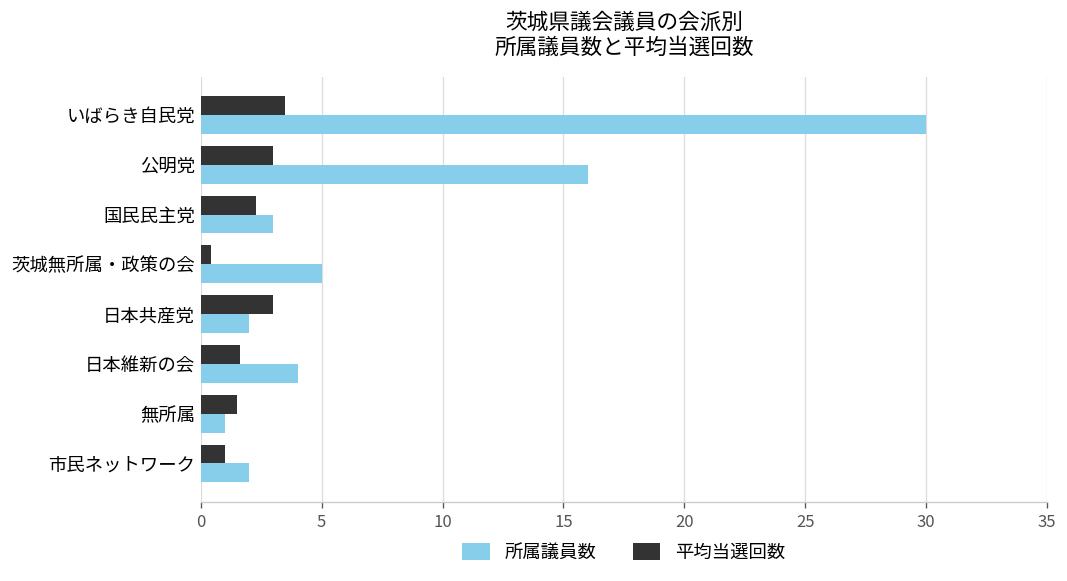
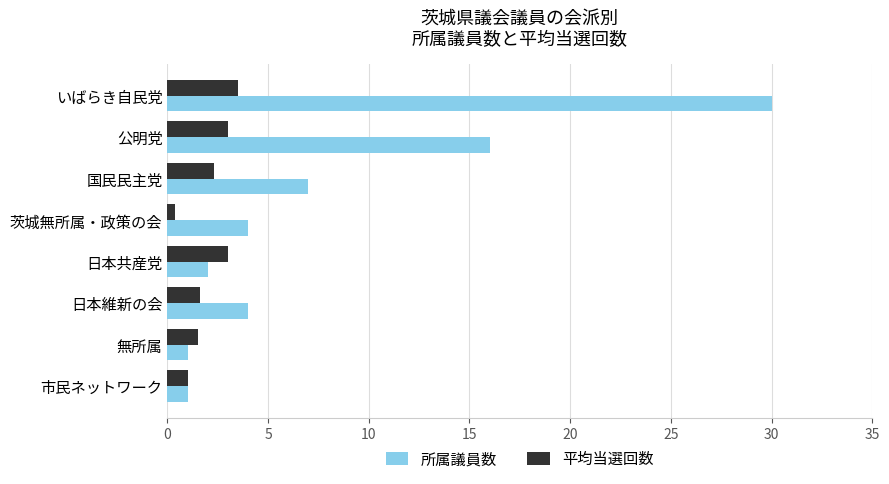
  {
    "所属議員数": {
      "いばらき自民党": 30,
      "公明党": 16,
-     "国民民主党": 3,
-     "茨城無所属・政策の会": 5,
+     "国民民主党": 7,
+     "茨城無所属・政策の会": 4,
      "日本共産党": 2,
      "日本維新の会": 4,
      "無所属": 1,
-     "市民ネットワーク": 2
+     "市民ネットワーク": 1
    },
    "平均当選回数": {
      "いばらき自民党": 3.5,
      "公明党": 3,
      "国民民主党": 2.3,
      "茨城無所属・政策の会": 0.4,
      "日本共産党": 3,
      "日本維新の会": 1.6,
      "無所属": 1.5,
      "市民ネットワーク": 1
    }
  }
